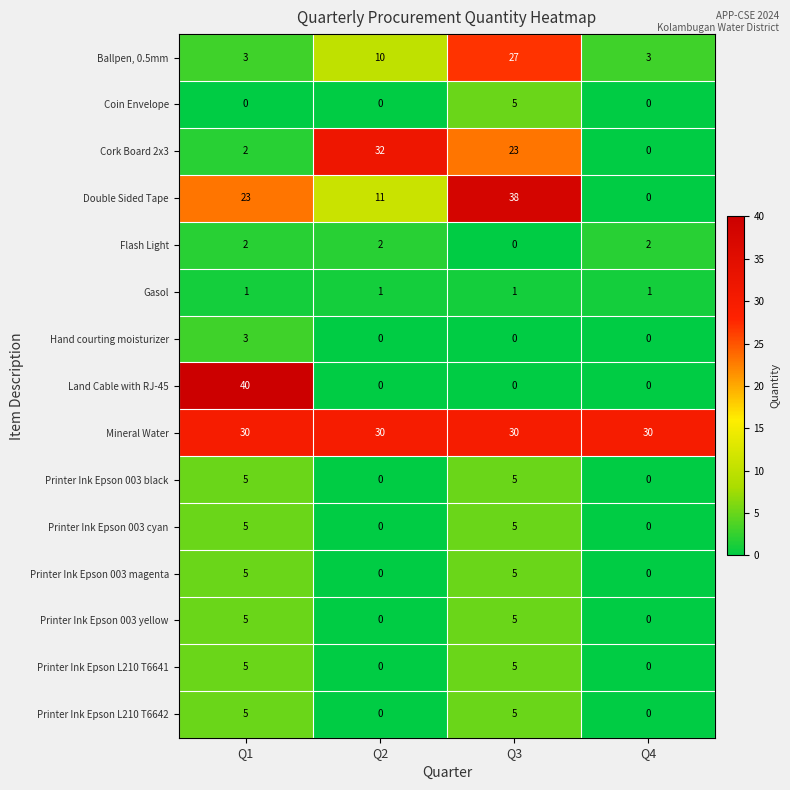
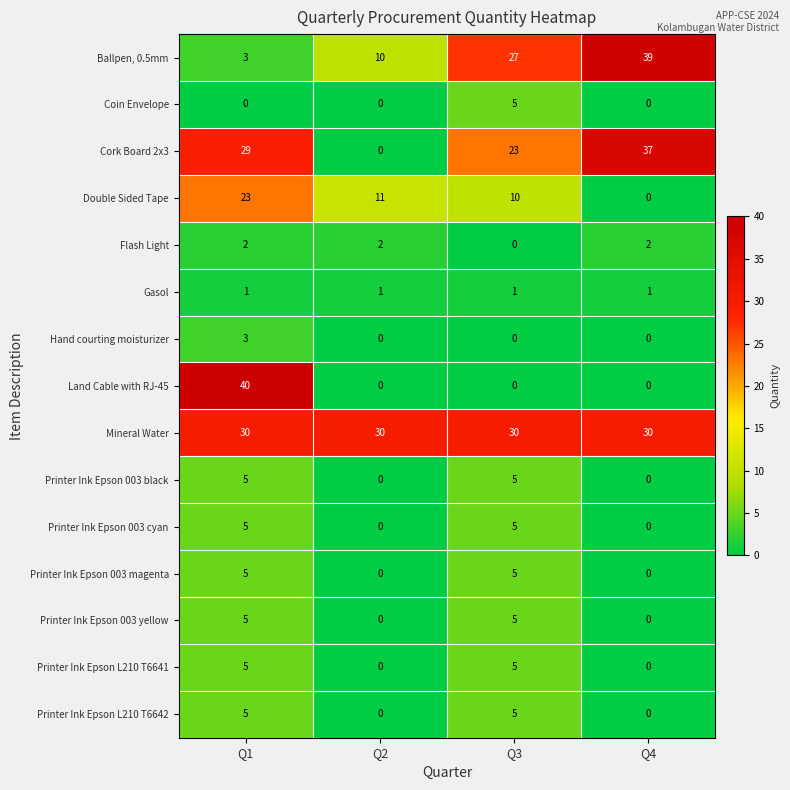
  {
    "Ballpen, 0.5mm": {
      "Q1": 3,
      "Q2": 10,
      "Q3": 27,
-     "Q4": 3
+     "Q4": 39
    },
    "Coin Envelope": {
      "Q1": 0,
      "Q2": 0,
      "Q3": 5,
      "Q4": 0
    },
    "Cork Board 2x3": {
-     "Q1": 2,
-     "Q2": 32,
+     "Q1": 29,
+     "Q2": 0,
      "Q3": 23,
-     "Q4": 0
+     "Q4": 37
    },
    "Double Sided Tape": {
      "Q1": 23,
      "Q2": 11,
-     "Q3": 38,
+     "Q3": 10,
      "Q4": 0
    },
    "Flash Light": {
      "Q1": 2,
      "Q2": 2,
      "Q3": 0,
      "Q4": 2
    },
    "Gasol": {
      "Q1": 1,
      "Q2": 1,
      "Q3": 1,
      "Q4": 1
    },
    "Hand courting moisturizer": {
      "Q1": 3,
      "Q2": 0,
      "Q3": 0,
      "Q4": 0
    },
    "Land Cable with RJ-45": {
      "Q1": 40,
      "Q2": 0,
      "Q3": 0,
      "Q4": 0
    },
    "Mineral Water": {
      "Q1": 30,
      "Q2": 30,
      "Q3": 30,
      "Q4": 30
    },
    "Printer Ink Epson 003 black": {
      "Q1": 5,
      "Q2": 0,
      "Q3": 5,
      "Q4": 0
    },
    "Printer Ink Epson 003 cyan": {
      "Q1": 5,
      "Q2": 0,
      "Q3": 5,
      "Q4": 0
    },
    "Printer Ink Epson 003 magenta": {
      "Q1": 5,
      "Q2": 0,
      "Q3": 5,
      "Q4": 0
    },
    "Printer Ink Epson 003 yellow": {
      "Q1": 5,
      "Q2": 0,
      "Q3": 5,
      "Q4": 0
    },
    "Printer Ink Epson L210 T6641": {
      "Q1": 5,
      "Q2": 0,
      "Q3": 5,
      "Q4": 0
    },
    "Printer Ink Epson L210 T6642": {
      "Q1": 5,
      "Q2": 0,
      "Q3": 5,
      "Q4": 0
    }
  }
